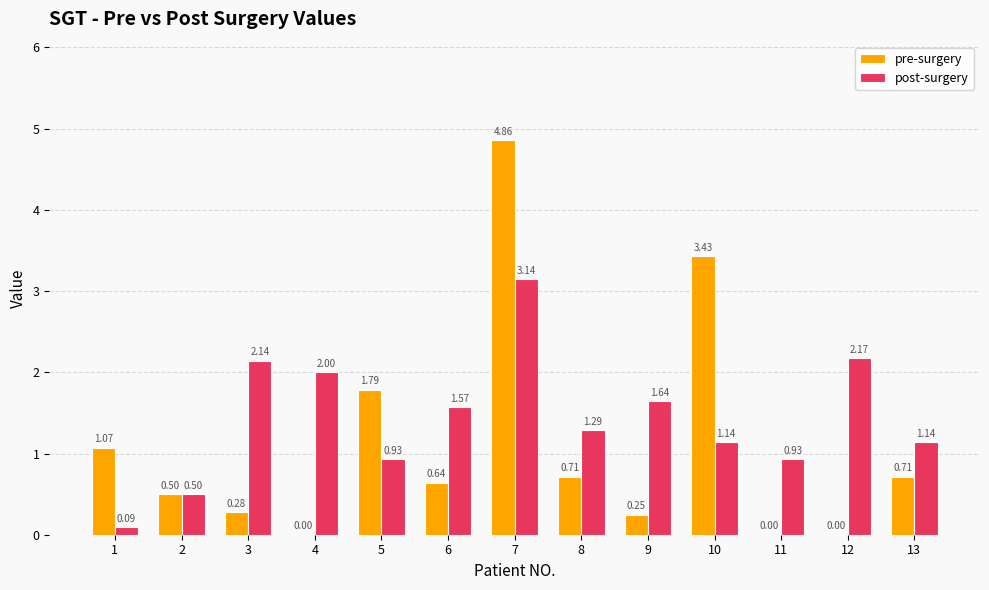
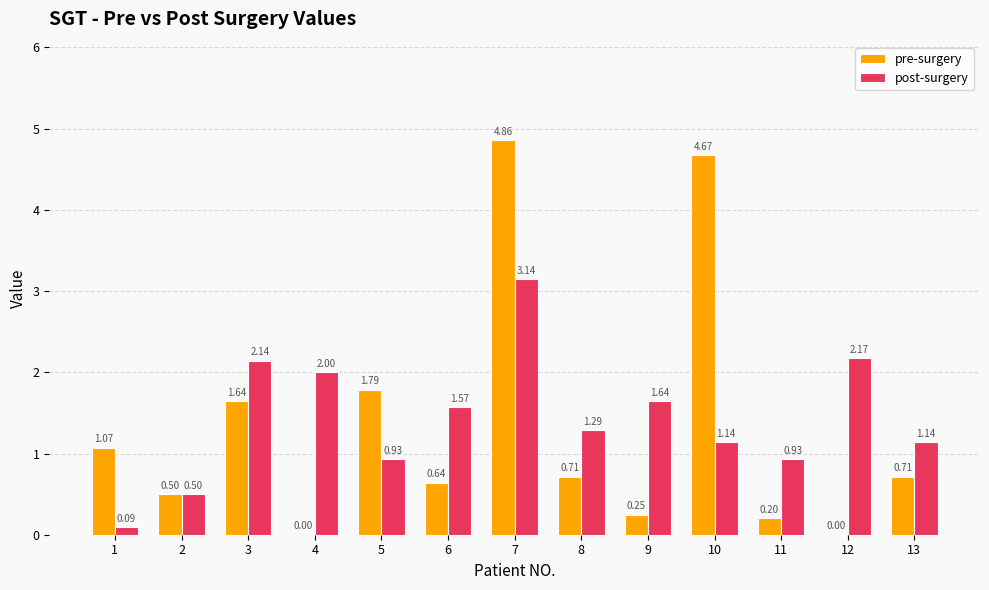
  {
    "pre-surgery": {
      "1": 1.07,
      "2": 0.50,
-     "3": 0.28,
+     "3": 1.64,
      "4": 0.00,
      "5": 1.79,
      "6": 0.64,
      "7": 4.86,
      "8": 0.71,
      "9": 0.25,
-     "10": 3.43,
-     "11": 0.00,
+     "10": 4.67,
+     "11": 0.20,
      "12": 0.00,
      "13": 0.71
    },
    "post-surgery": {
      "1": 0.09,
      "2": 0.50,
      "3": 2.14,
      "4": 2.00,
      "5": 0.93,
      "6": 1.57,
      "7": 3.14,
      "8": 1.29,
      "9": 1.64,
      "10": 1.14,
      "11": 0.93,
      "12": 2.17,
      "13": 1.14
    }
  }
